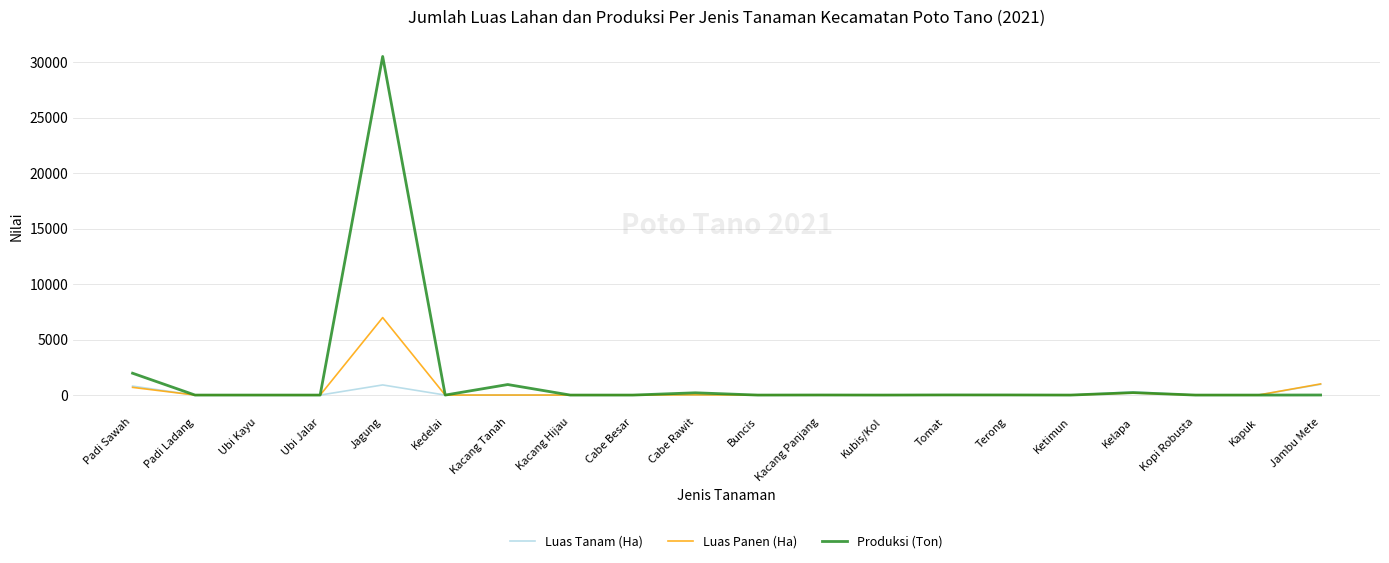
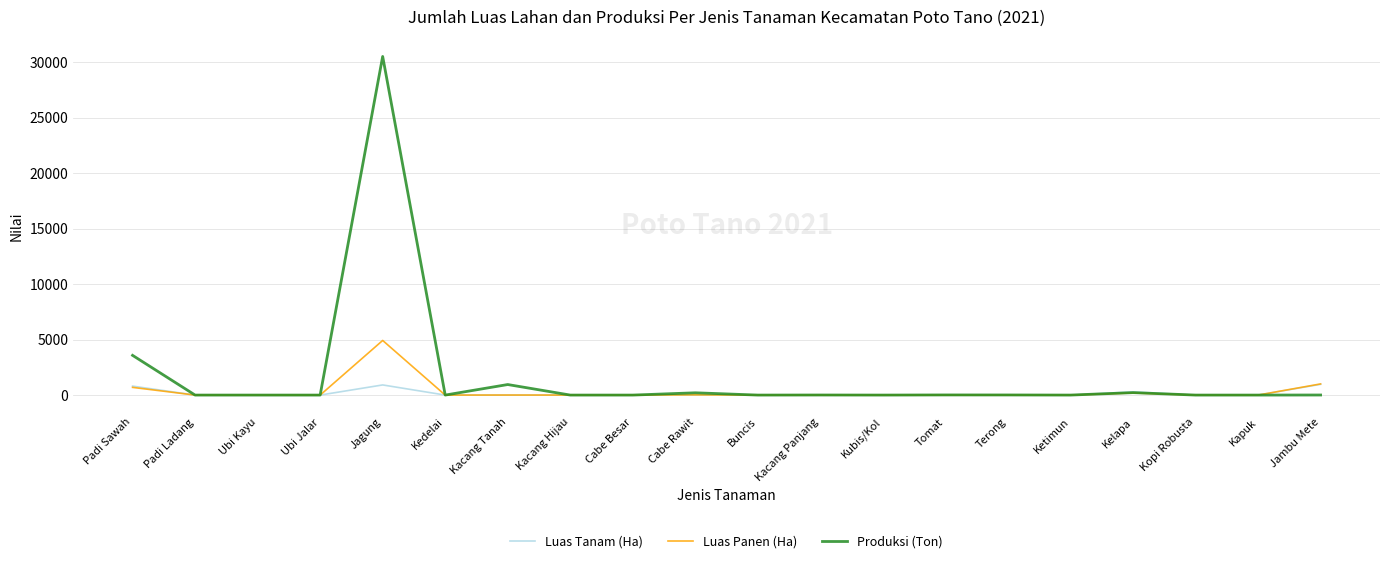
  {
    "Luas Tanam (Ha)": {
      "Jagung": 900
    },
    "Luas Panen (Ha)": {
-     "Jagung": 7000
+     "Jagung": 4900
    },
    "Produksi (Ton)": {
-     "Padi Sawah": 2000,
+     "Padi Sawah": 3600,
      "Jagung": 30500,
      "Kacang Tanah": 1000,
      "Jambu Mete": 0
    }
  }
